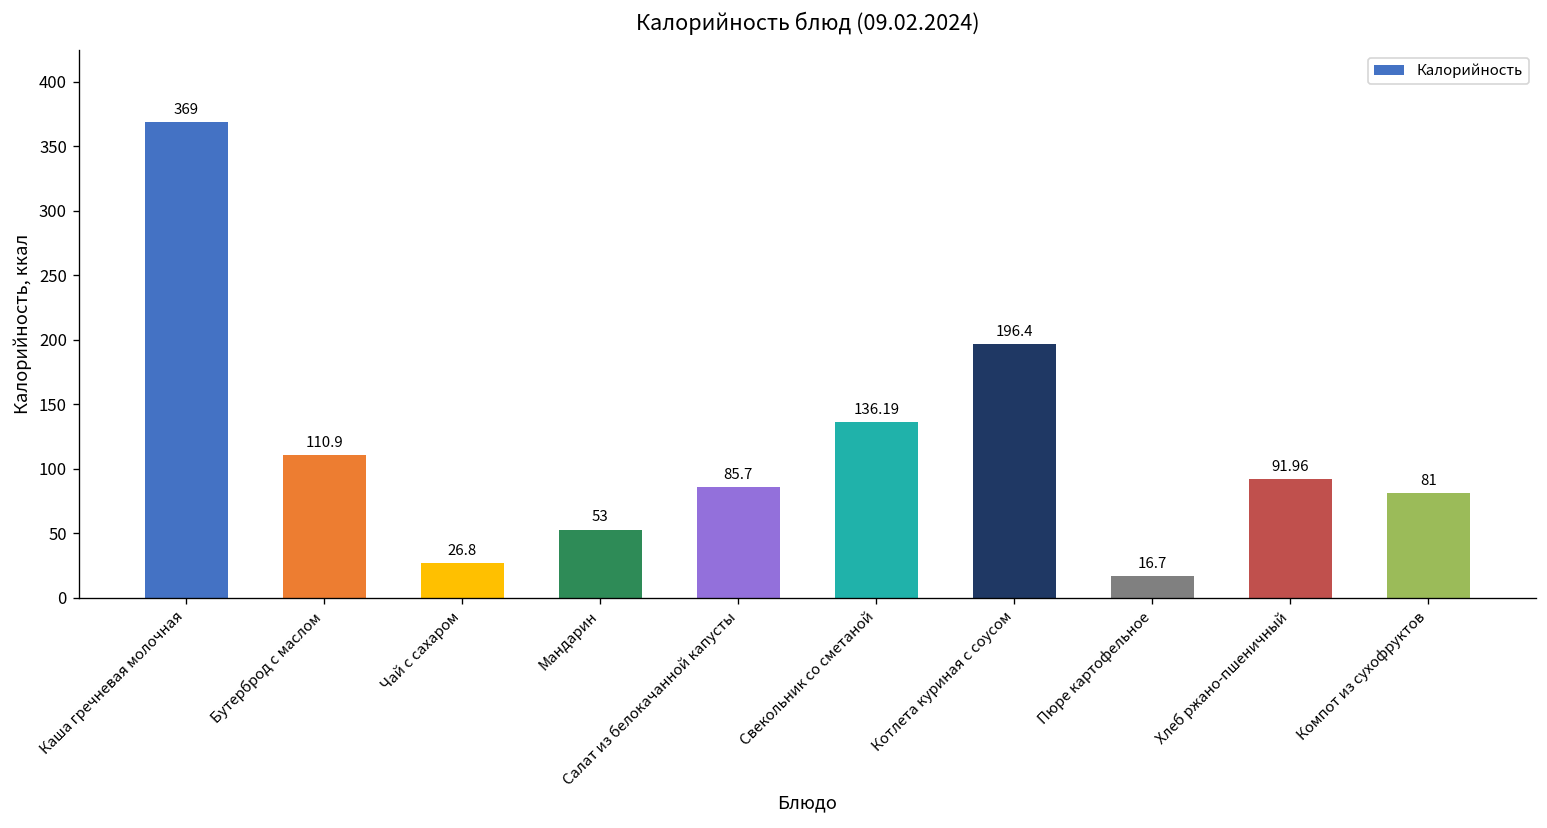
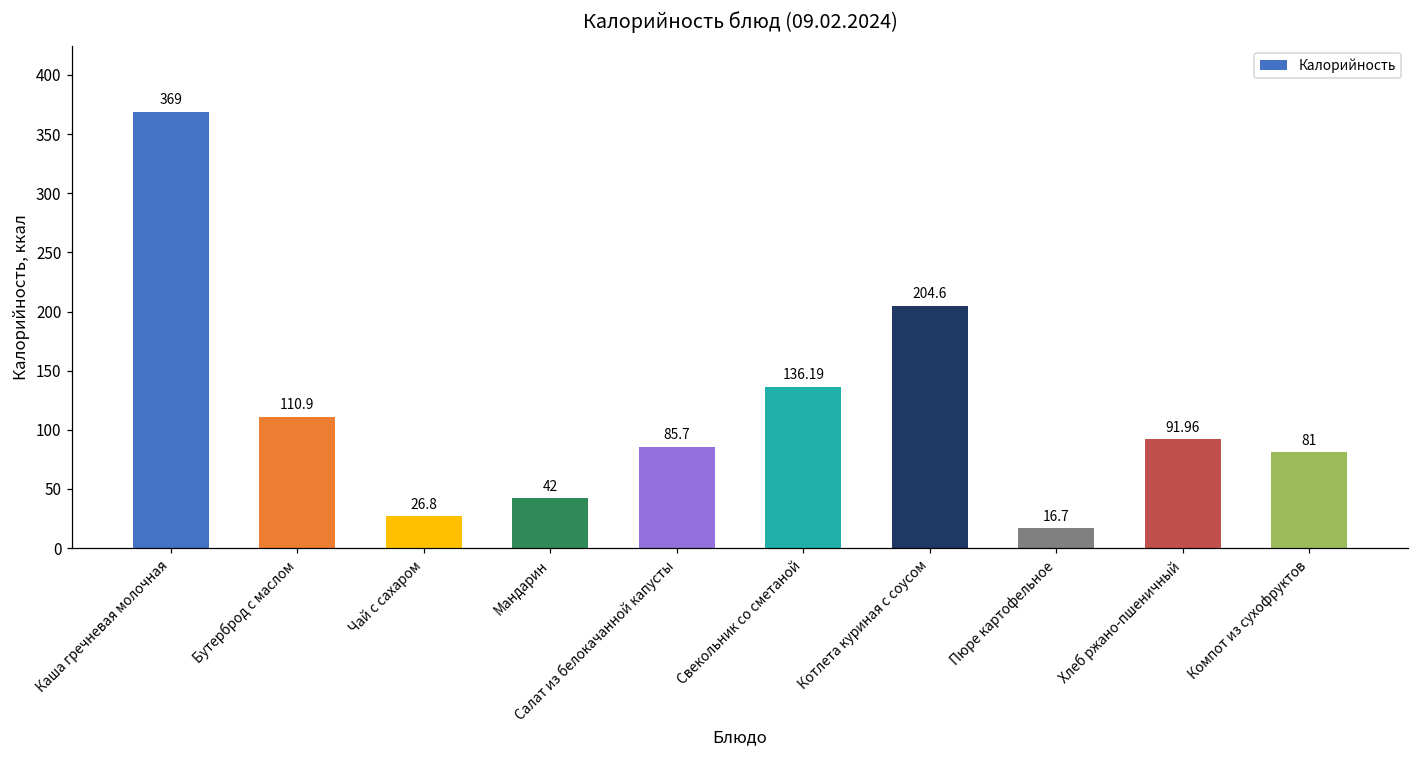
  {
    "Каша гречневая молочная": 369,
    "Бутерброд с маслом": 110.9,
    "Чай с сахаром": 26.8,
-   "Мандарин": 53,
+   "Мандарин": 42,
    "Салат из белокачанной капусты": 85.7,
    "Свекольник со сметаной": 136.19,
-   "Котлета куриная с соусом": 196.4,
+   "Котлета куриная с соусом": 204.6,
    "Пюре картофельное": 16.7,
    "Хлеб ржано-пшеничный": 91.96,
    "Компот из сухофруктов": 81
  }
